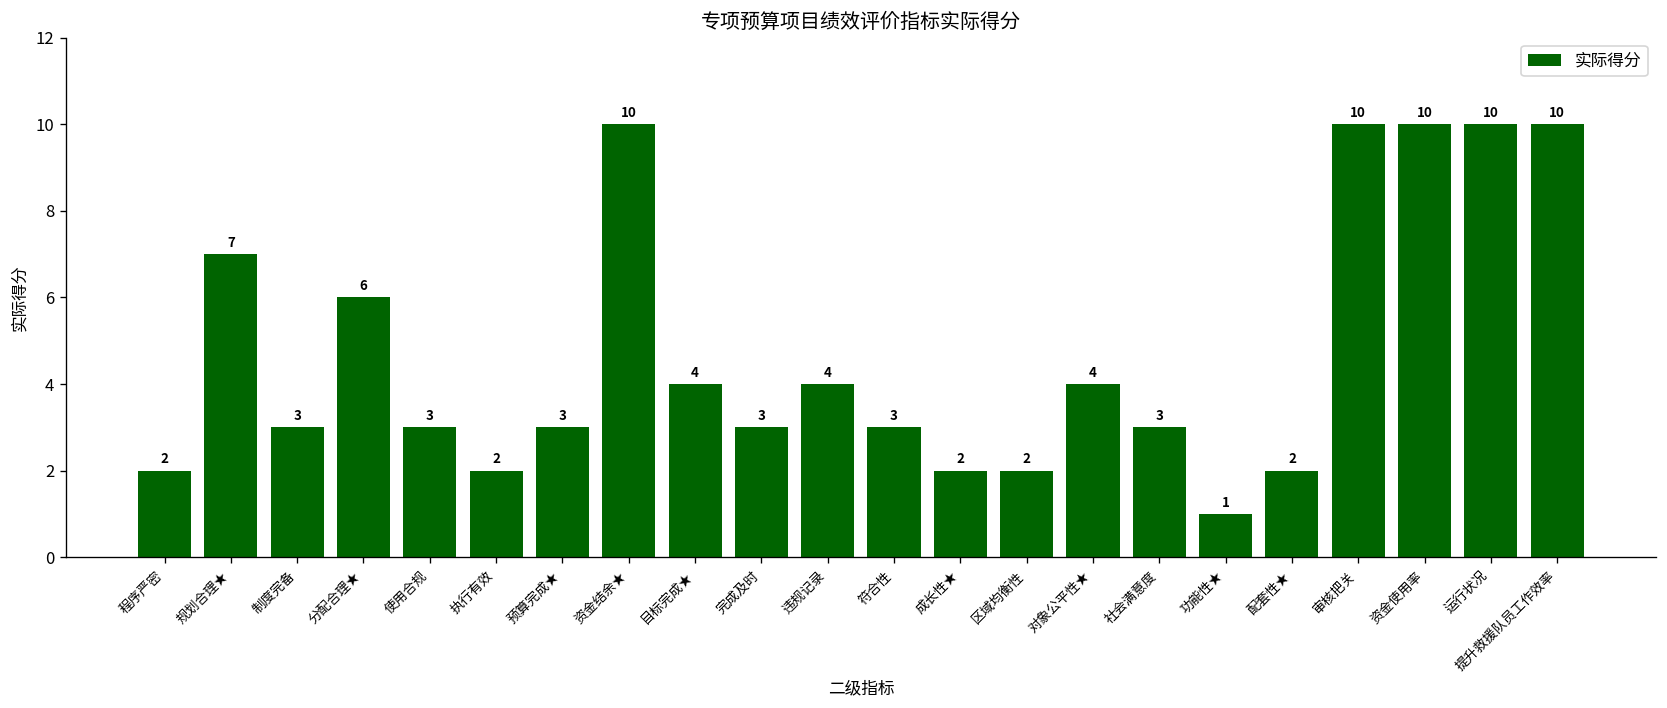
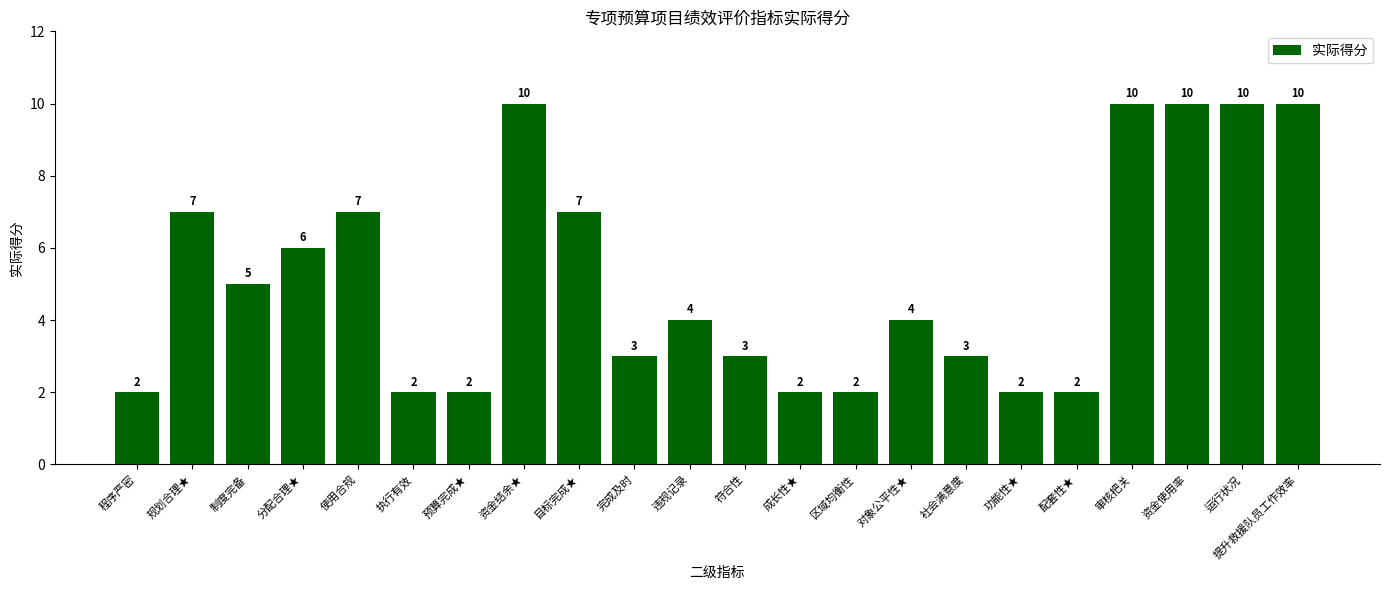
  {
    "程序严密": 2,
    "规划合理★": 7,
-   "制度完备": 3,
+   "制度完备": 5,
    "分配合理★": 6,
-   "使用合规": 3,
+   "使用合规": 7,
    "执行有效": 2,
-   "预算完成★": 3,
+   "预算完成★": 2,
    "资金结余★": 10,
-   "目标完成★": 4,
+   "目标完成★": 7,
    "完成及时": 3,
    "违规记录": 4,
    "符合性": 3,
    "成长性★": 2,
    "区域均衡性": 2,
    "对象公平性★": 4,
    "社会满意度": 3,
-   "功能性★": 1,
+   "功能性★": 2,
    "配套性★": 2,
    "审核把关": 10,
    "资金使用率": 10,
    "运行状况": 10,
    "提升救援队员工作效率": 10
  }
